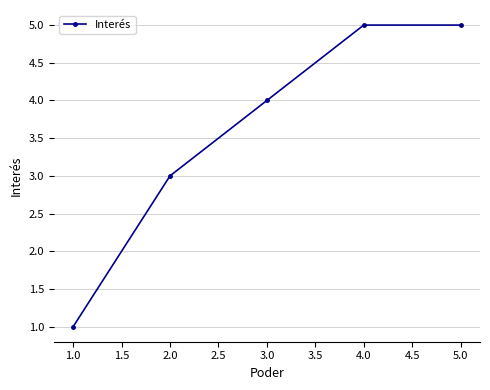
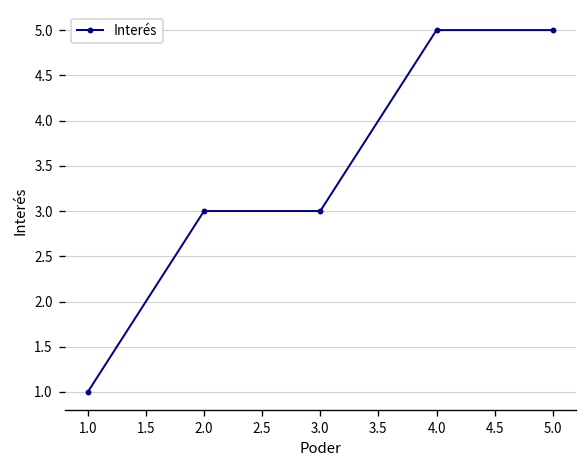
  {
    "1.0": 1,
    "2.0": 3,
-   "3.0": 4,
+   "3.0": 3,
    "4.0": 5,
    "5.0": 5
  }
